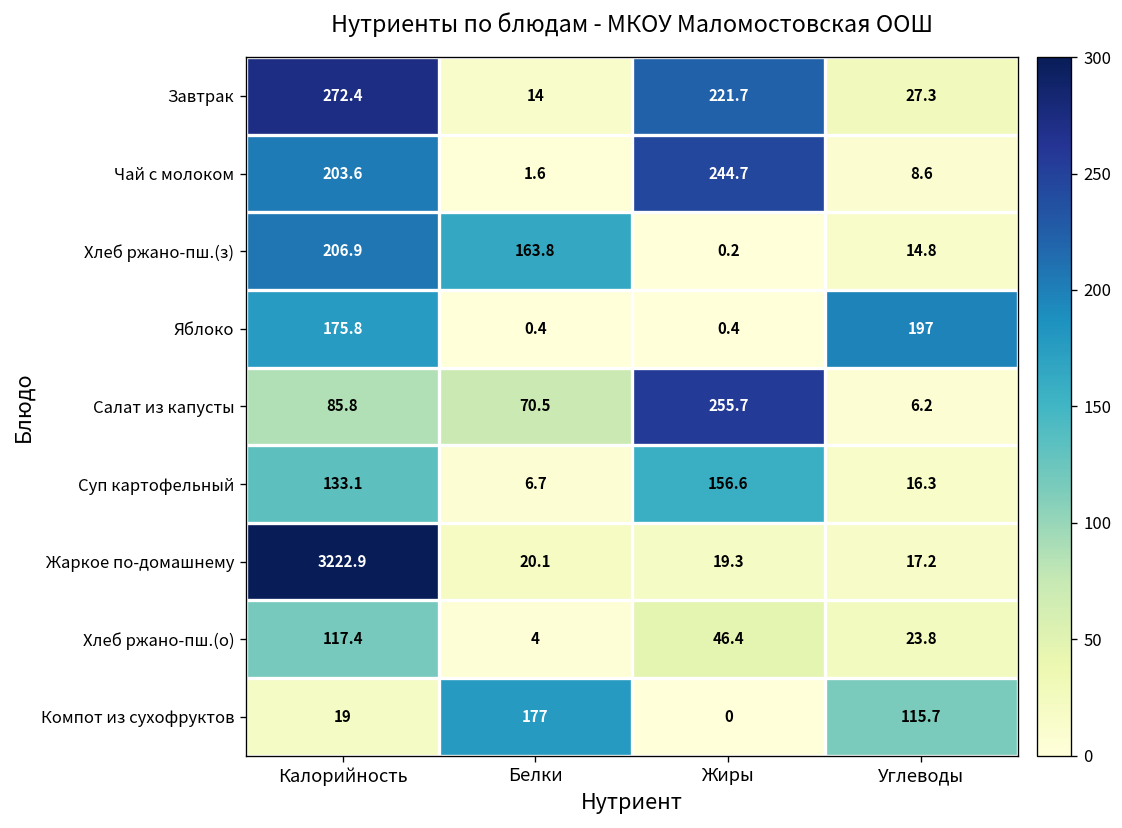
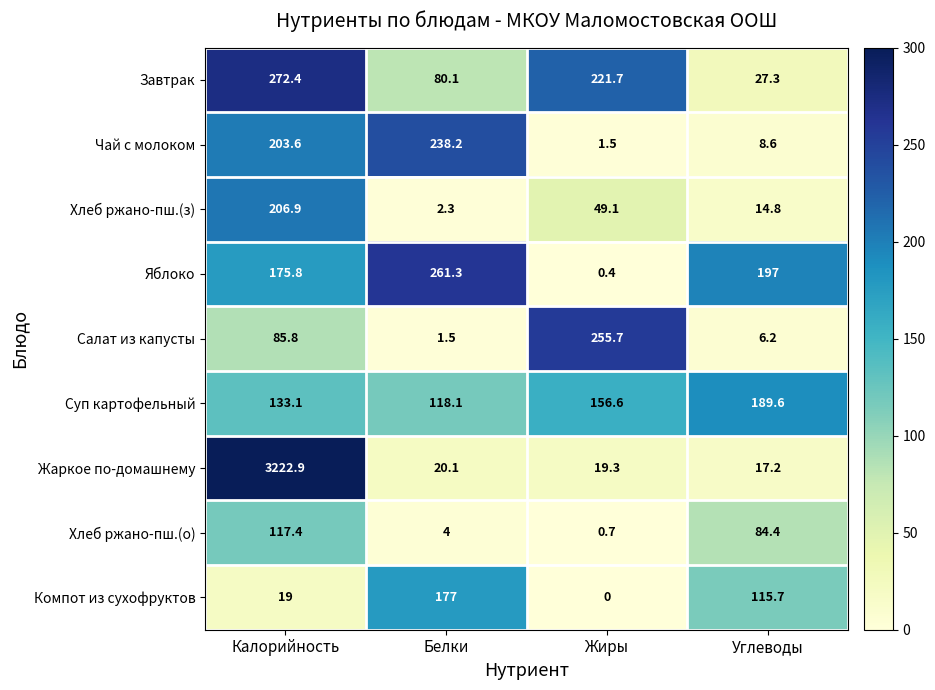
  {
    "Завтрак": {
      "Калорийность": 272.4,
-     "Белки": 14,
+     "Белки": 80.1,
      "Жиры": 221.7,
      "Углеводы": 27.3
    },
    "Чай с молоком": {
      "Калорийность": 203.6,
-     "Белки": 1.6,
-     "Жиры": 244.7,
+     "Белки": 238.2,
+     "Жиры": 1.5,
      "Углеводы": 8.6
    },
    "Хлеб ржано-пш.(з)": {
      "Калорийность": 206.9,
-     "Белки": 163.8,
-     "Жиры": 0.2,
+     "Белки": 2.3,
+     "Жиры": 49.1,
      "Углеводы": 14.8
    },
    "Яблоко": {
      "Калорийность": 175.8,
-     "Белки": 0.4,
+     "Белки": 261.3,
      "Жиры": 0.4,
      "Углеводы": 197
    },
    "Салат из капусты": {
      "Калорийность": 85.8,
-     "Белки": 70.5,
+     "Белки": 1.5,
      "Жиры": 255.7,
      "Углеводы": 6.2
    },
    "Суп картофельный": {
      "Калорийность": 133.1,
-     "Белки": 6.7,
+     "Белки": 118.1,
      "Жиры": 156.6,
-     "Углеводы": 16.3
+     "Углеводы": 189.6
    },
    "Жаркое по-домашнему": {
      "Калорийность": 3222.9,
      "Белки": 20.1,
      "Жиры": 19.3,
      "Углеводы": 17.2
    },
    "Хлеб ржано-пш.(о)": {
      "Калорийность": 117.4,
      "Белки": 4,
-     "Жиры": 46.4,
-     "Углеводы": 23.8
+     "Жиры": 0.7,
+     "Углеводы": 84.4
    },
    "Компот из сухофруктов": {
      "Калорийность": 19,
      "Белки": 177,
      "Жиры": 0,
      "Углеводы": 115.7
    }
  }
